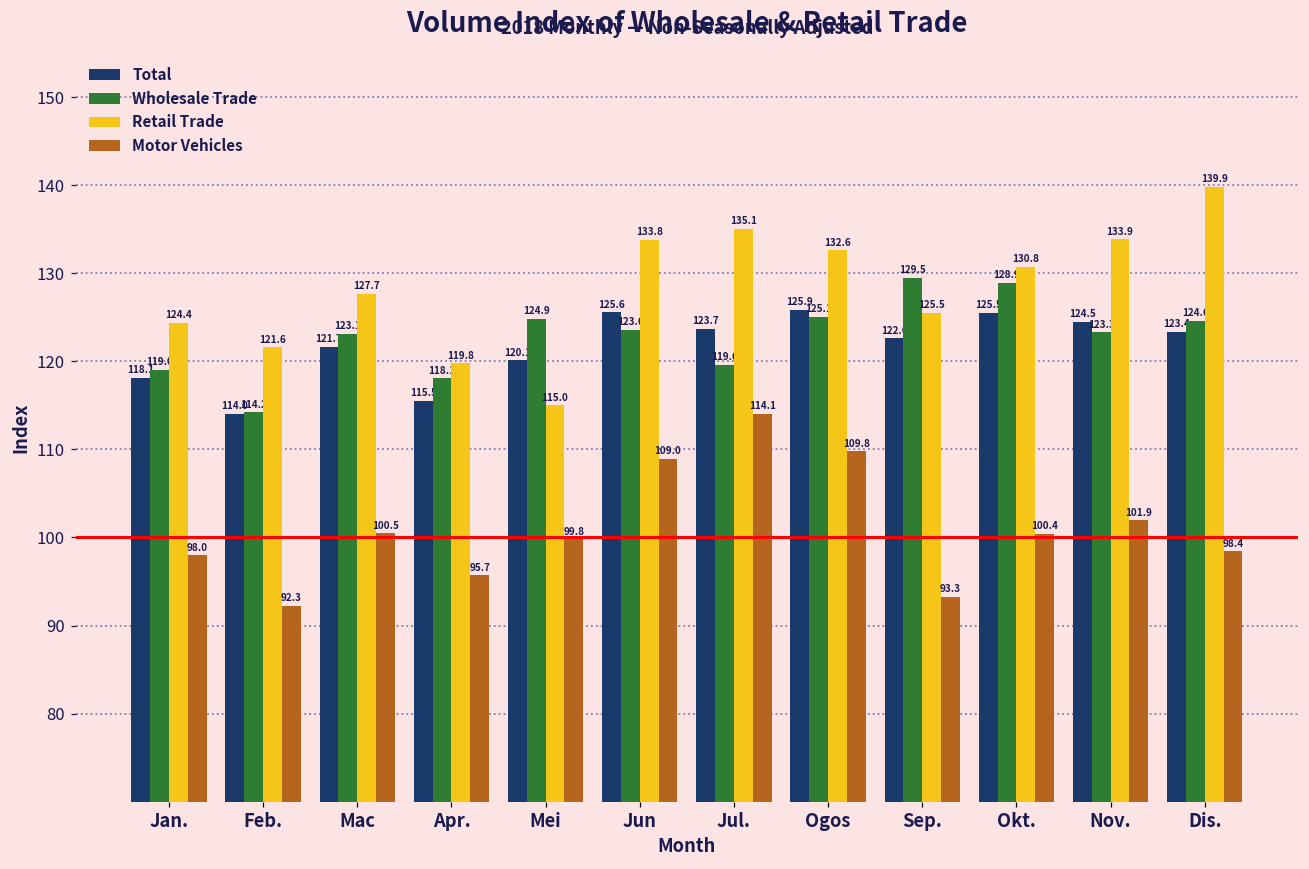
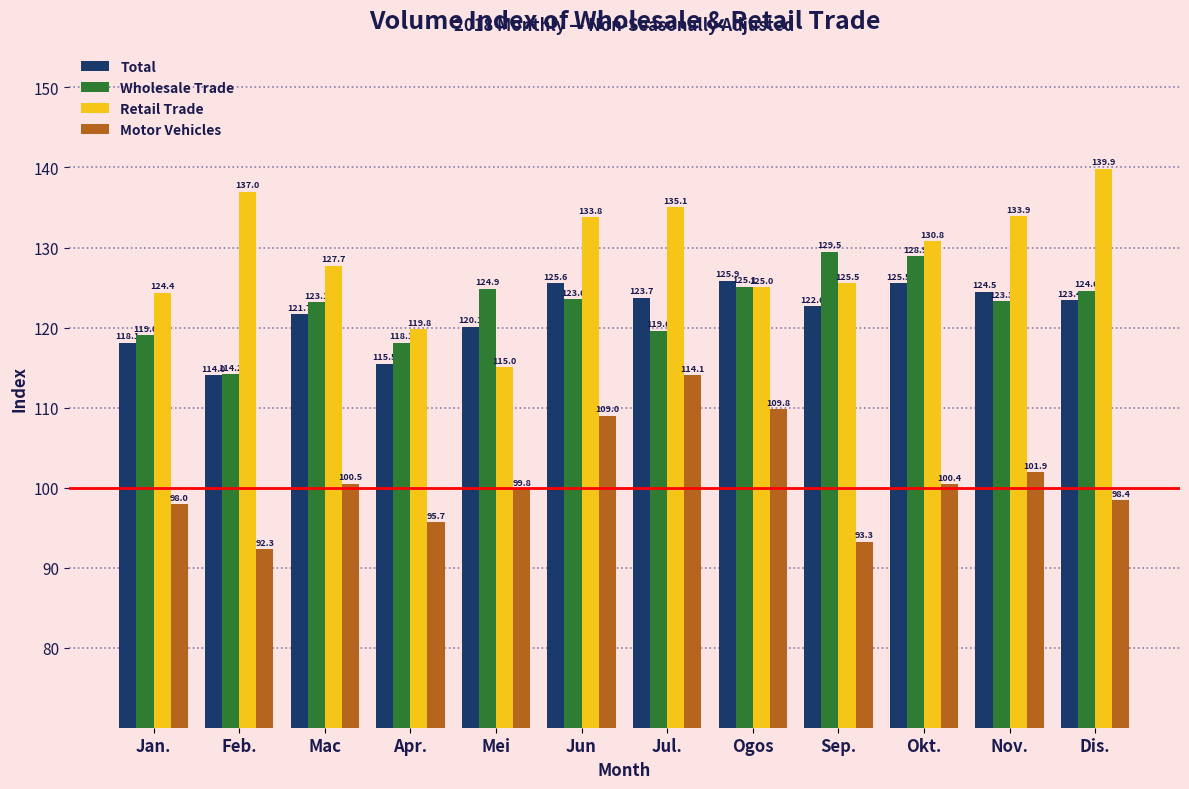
  {
    "Total": {
      "Jan.": 118.1,
      "Mac": 121.7,
      "Apr.": 115.5,
      "Mei": 120.1,
      "Jun": 125.6,
      "Jul.": 123.7,
      "Ogos": 125.9,
      "Sep.": 122.6,
      "Okt.": 125.5,
      "Nov.": 124.5,
      "Dis.": 123.4
    },
    "Wholesale Trade": {
      "Jan.": 119.0,
      "Mac": 123.1,
      "Apr.": 118.1,
      "Mei": 124.9,
      "Jun": 123.6,
      "Jul.": 119.6,
      "Sep.": 129.5,
      "Okt.": 128.9,
      "Nov.": 123.3,
      "Dis.": 124.6
    },
    "Retail Trade": {
      "Jan.": 124.4,
-     "Feb.": 121.6,
+     "Feb.": 137.0,
      "Mac": 127.7,
      "Apr.": 119.8,
      "Mei": 115.0,
      "Jun": 133.8,
      "Jul.": 135.1,
-     "Ogos": 132.6,
+     "Ogos": 125.0,
      "Sep.": 125.5,
      "Okt.": 130.8,
      "Nov.": 133.9,
      "Dis.": 139.9
    },
    "Motor Vehicles": {
      "Jan.": 98.0,
      "Feb.": 92.3,
      "Mac": 100.5,
      "Apr.": 95.7,
      "Mei": 99.8,
      "Jun": 109.0,
      "Jul.": 114.1,
      "Ogos": 109.8,
      "Sep.": 93.3,
      "Okt.": 100.4,
      "Nov.": 101.9,
      "Dis.": 98.4
    }
  }
